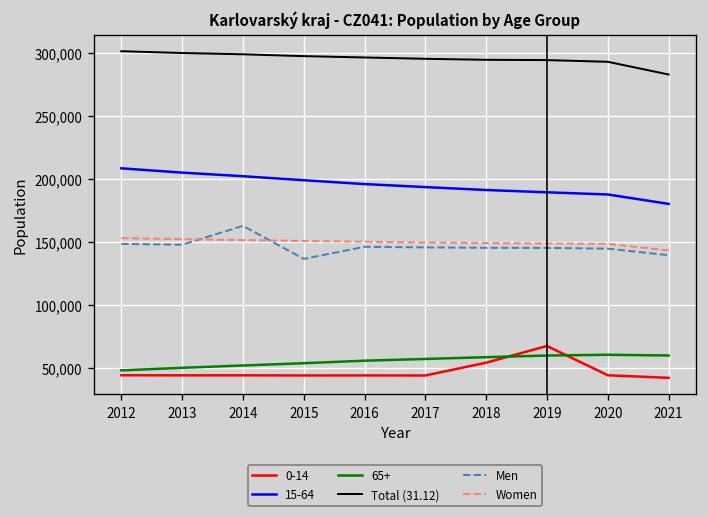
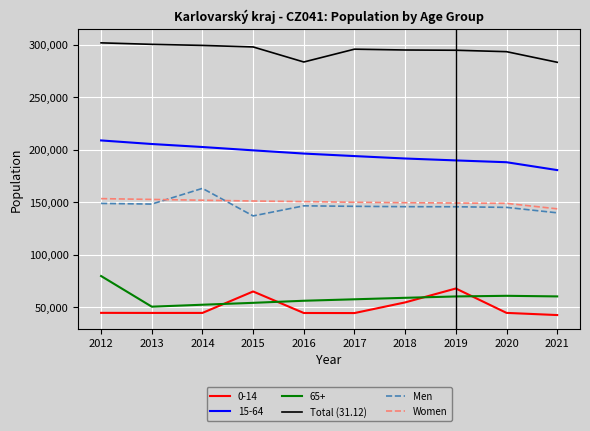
  {
    "0-14": {
      "2012": "45,000",
      "2013": "44,000",
      "2014": "44,000",
-     "2015": "44,000",
+     "2015": "65,000",
      "2016": "44,000",
      "2017": "44,000",
      "2018": "55,000",
      "2019": "68,000",
      "2020": "45,000",
      "2021": "42,000"
    },
    "15-64": {
      "2012": "209,000",
      "2013": "205,000",
      "2014": "202,000",
      "2015": "199,000",
      "2016": "196,000",
      "2017": "194,000",
      "2018": "192,000",
      "2019": "190,000",
      "2020": "188,000",
      "2021": "181,000"
    },
    "65+": {
-     "2012": "48,000",
+     "2012": "80,000",
      "2013": "50,000",
      "2014": "52,000",
      "2015": "54,000",
      "2016": "56,000",
      "2017": "57,000",
      "2018": "59,000",
      "2019": "60,000",
      "2020": "61,000",
      "2021": "60,000"
    },
    "Total (31.12)": {
      "2012": "302,000",
      "2013": "300,000",
      "2014": "299,000",
      "2015": "298,000",
-     "2016": "297,000",
+     "2016": "283,000",
      "2017": "296,000",
      "2018": "295,000",
      "2019": "295,000",
      "2020": "293,000",
      "2021": "283,000"
    },
    "Men": {
      "2012": "149,000",
      "2013": "148,000",
      "2014": "163,000",
      "2015": "137,000",
      "2016": "146,000",
      "2017": "146,000",
      "2018": "146,000",
      "2019": "146,000",
      "2020": "145,000",
      "2021": "140,000"
    },
    "Women": {
      "2012": "153,000",
      "2013": "153,000",
      "2014": "152,000",
      "2015": "151,000",
      "2016": "151,000",
      "2017": "150,000",
      "2018": "149,000",
      "2019": "149,000",
      "2020": "149,000",
      "2021": "144,000"
    }
  }
